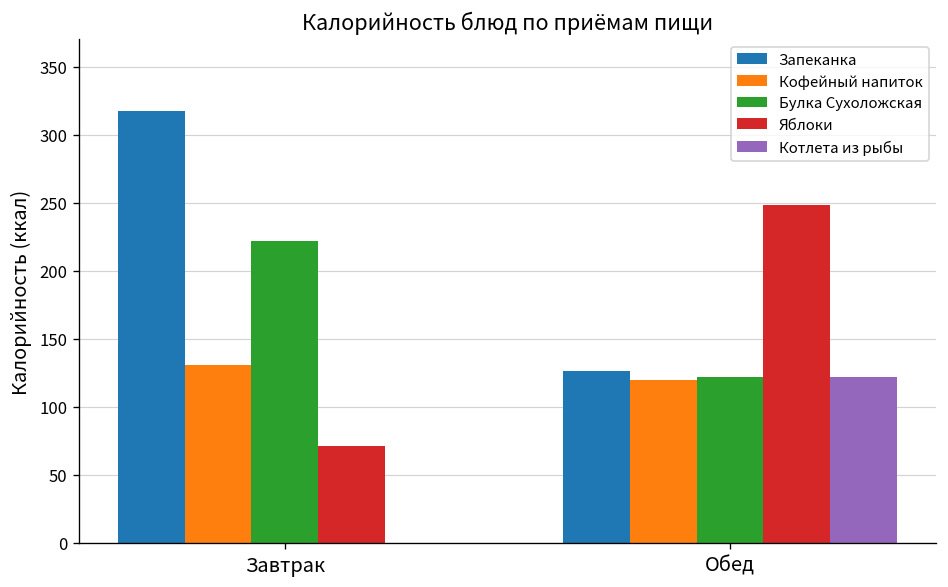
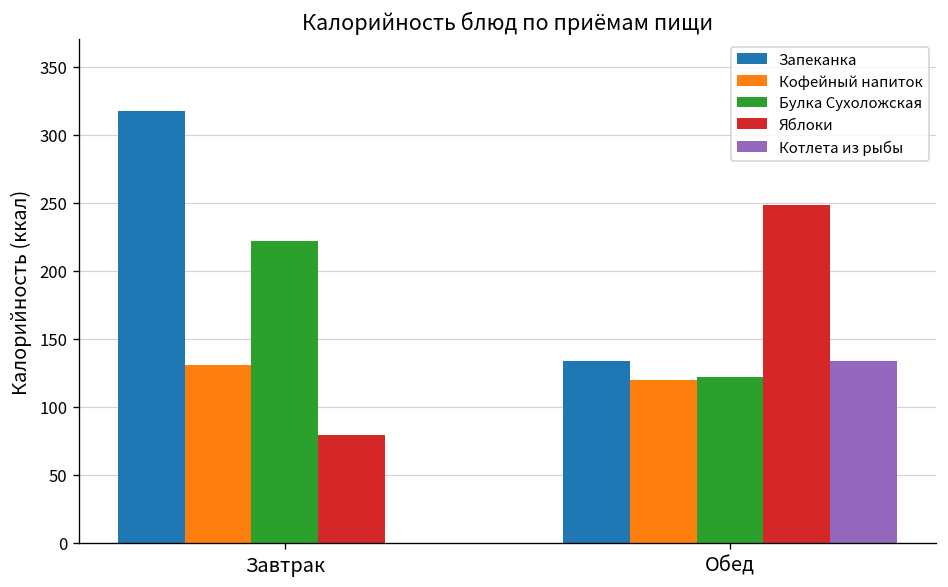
  {
    "Запеканка": {
      "Завтрак": 317,
-     "Обед": 126
+     "Обед": 134
    },
    "Кофейный напиток": {
      "Завтрак": 131,
      "Обед": 120
    },
    "Булка Сухоложская": {
      "Завтрак": 222,
      "Обед": 122
    },
    "Яблоки": {
-     "Завтрак": 71,
+     "Завтрак": 79,
      "Обед": 248
    },
    "Котлета из рыбы": {
      "Завтрак": 0,
-     "Обед": 122
+     "Обед": 134
    }
  }
